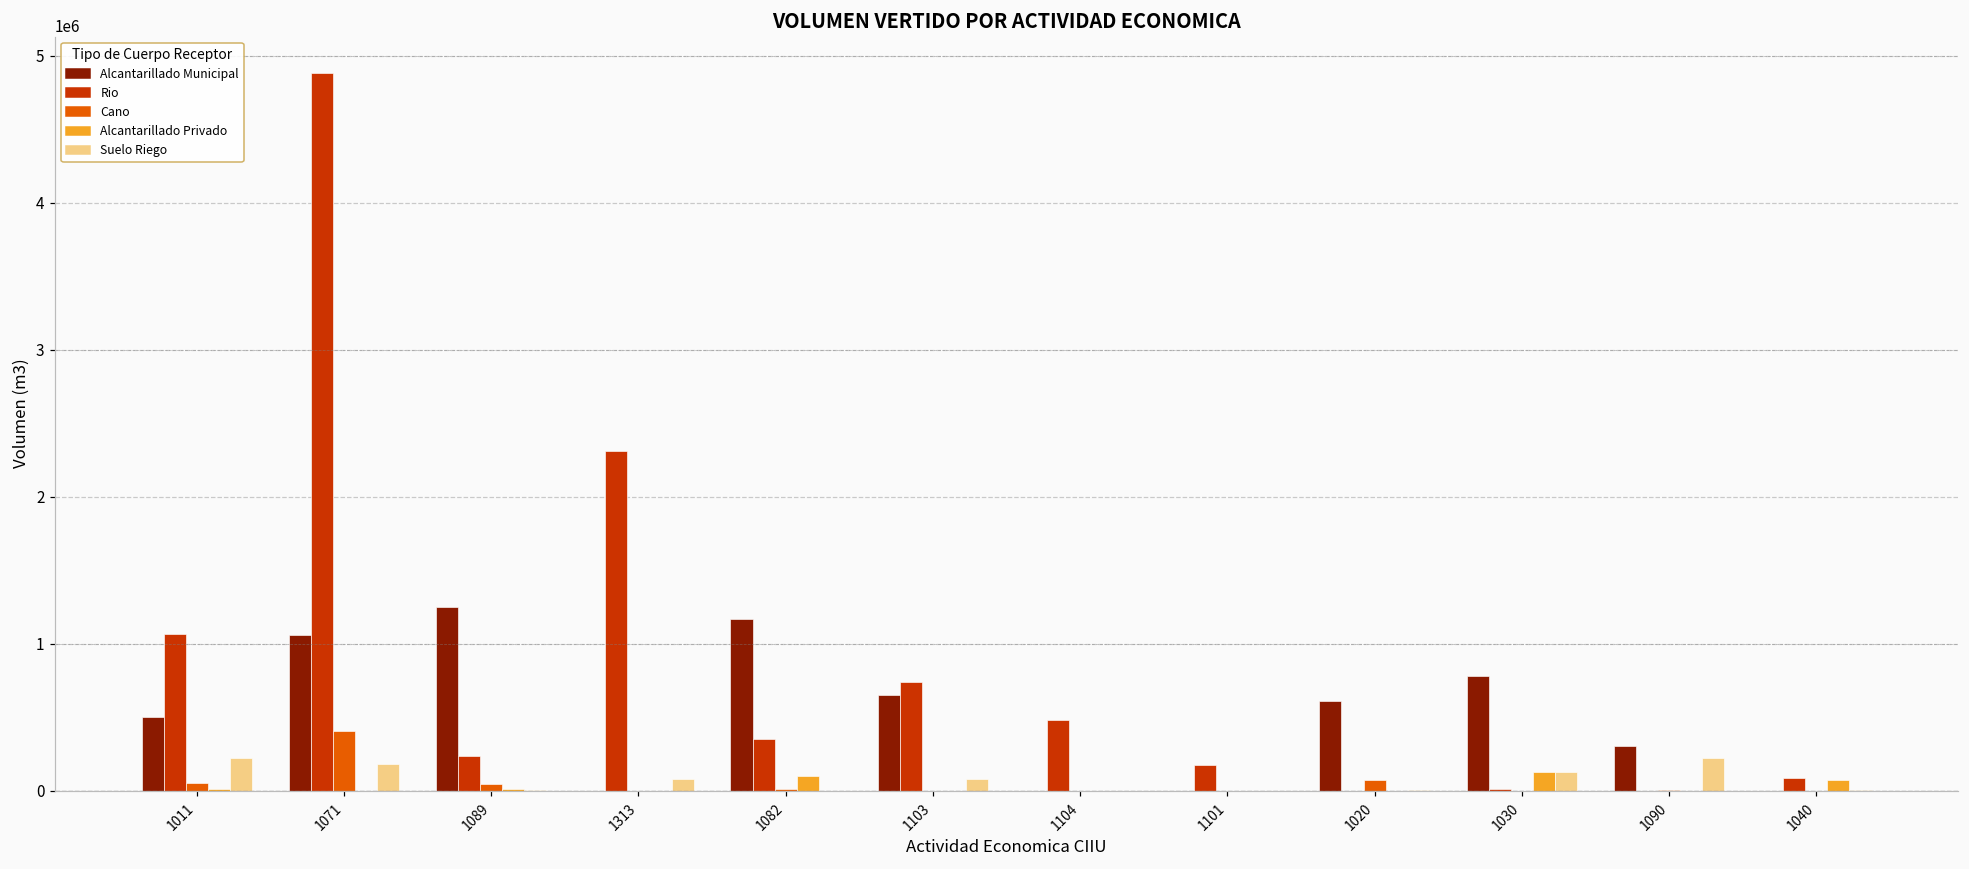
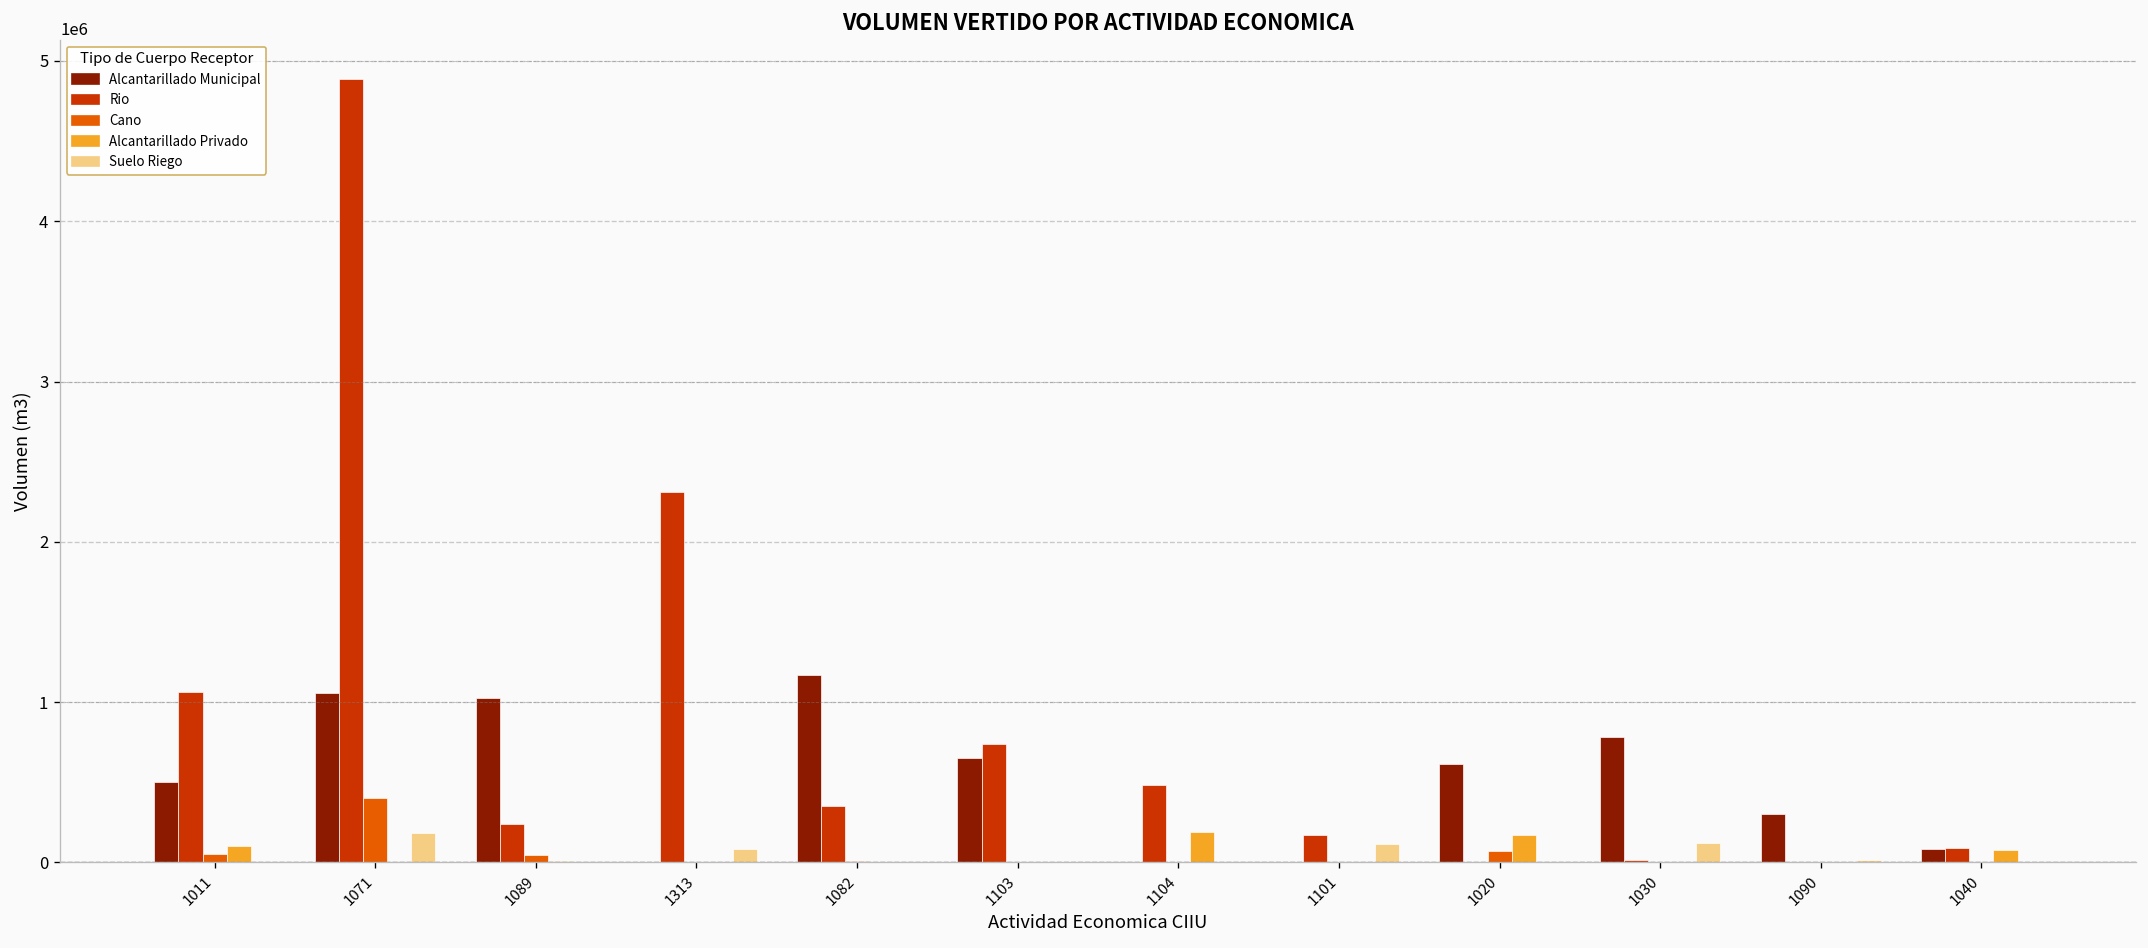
  {
    "Alcantarillado Municipal": {
      "1011": 500000,
      "1071": 1060000,
-     "1089": 1250000,
+     "1089": 1020000,
      "1313": 0,
      "1082": 1170000,
      "1103": 650000,
      "1104": 0,
      "1101": 0,
      "1020": 610000,
      "1030": 780000,
      "1090": 300000,
-     "1040": 0
+     "1040": 80000
    },
    "Alcantarillado Privado": {
-     "1011": 10000,
+     "1011": 110000,
      "1071": 0,
      "1313": 0,
-     "1082": 100000,
+     "1082": 0,
      "1103": 0,
-     "1104": 0,
+     "1104": 190000,
      "1101": 0,
-     "1020": 0,
-     "1030": 120000,
+     "1020": 170000,
+     "1030": 0,
      "1090": 0,
      "1040": 80000
    },
    "Suelo Riego": {
-     "1011": 220000,
+     "1011": 0,
      "1071": 180000,
      "1313": 80000,
      "1082": 0,
-     "1103": 80000,
+     "1103": 0,
      "1104": 0,
-     "1101": 0,
+     "1101": 120000,
      "1030": 120000,
-     "1090": 220000
+     "1090": 20000
    }
  }
